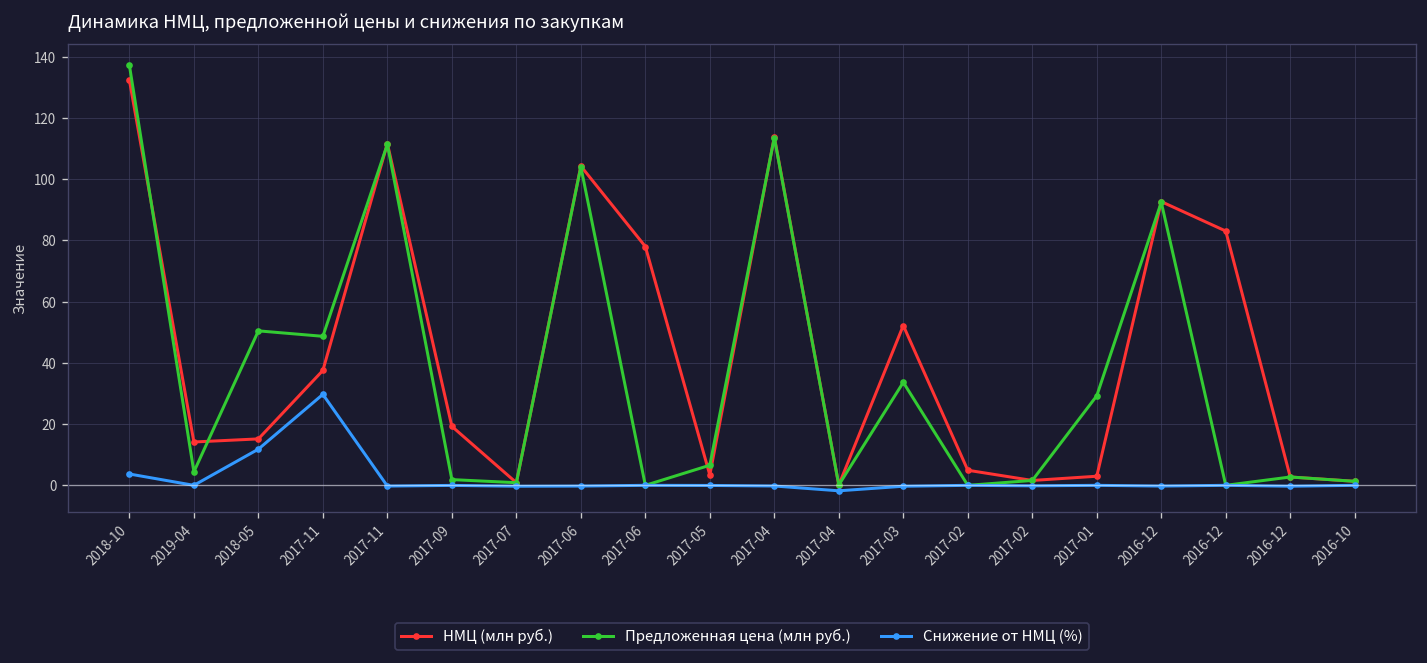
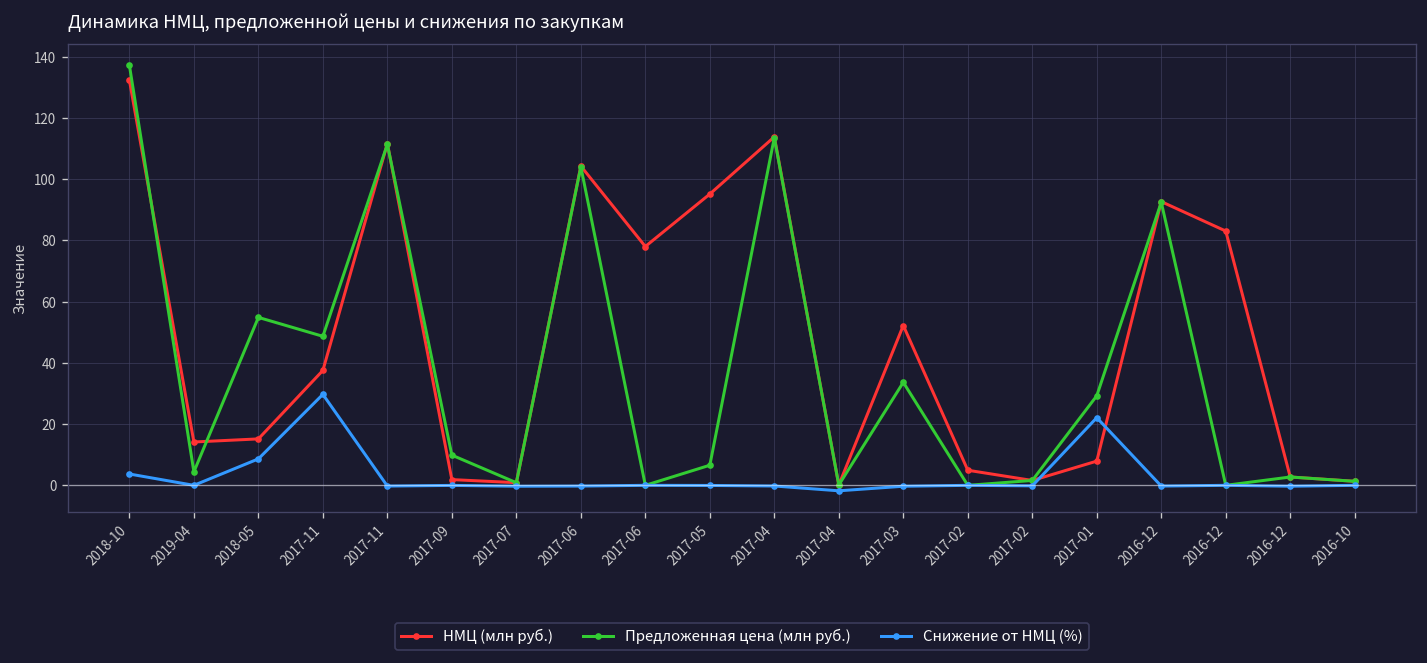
  {
    "НМЦ (млн руб.)": {
      "2018-10": 132,
      "2019-04": 14,
      "2018-05": 15,
-     "2017-09": 19,
-     "2017-05": 3,
+     "2017-09": 2,
+     "2017-05": 95,
      "2017-03": 52,
-     "2017-01": 3
+     "2017-01": 8
    },
    "Предложенная цена (млн руб.)": {
      "2018-10": 137,
      "2019-04": 4,
-     "2018-05": 50,
-     "2017-09": 2,
+     "2018-05": 55,
+     "2017-09": 10,
      "2017-05": 7,
      "2017-03": 34,
      "2017-01": 29
    },
    "Снижение от НМЦ (%)": {
      "2018-10": 4,
      "2019-04": 0,
-     "2018-05": 12,
+     "2018-05": 9,
      "2017-09": 0,
      "2017-07": 0,
      "2017-05": 0,
      "2017-03": 0,
-     "2017-01": 0,
+     "2017-01": 22,
      "2016-10": 0
    }
  }
